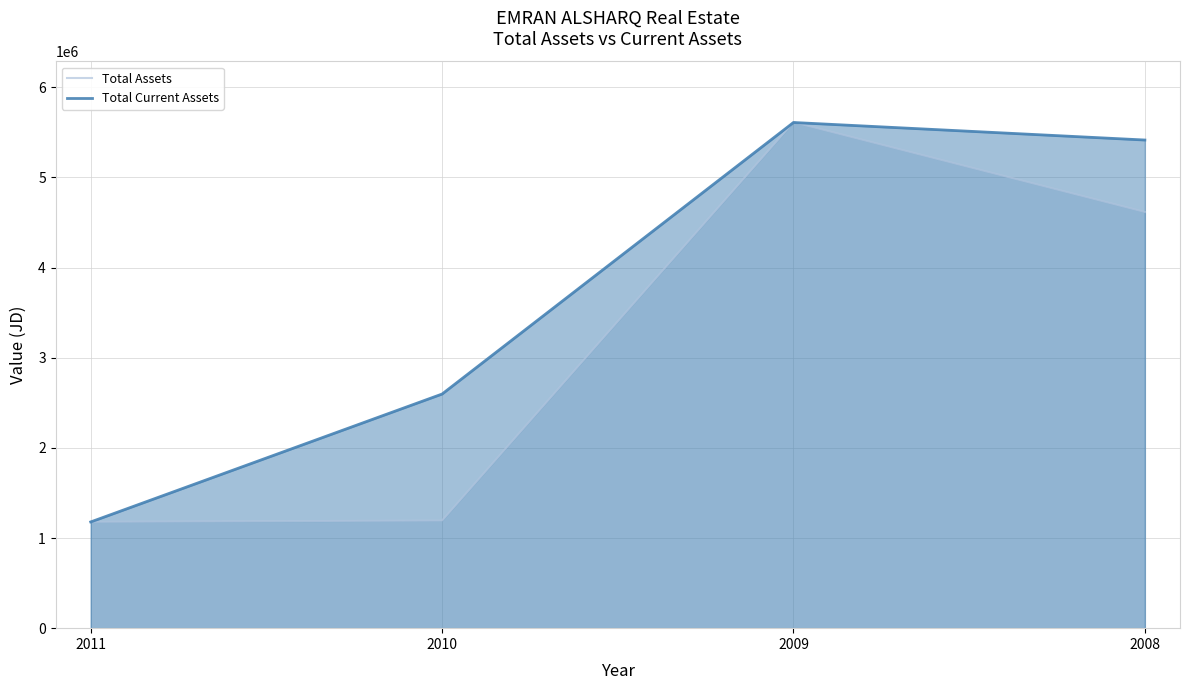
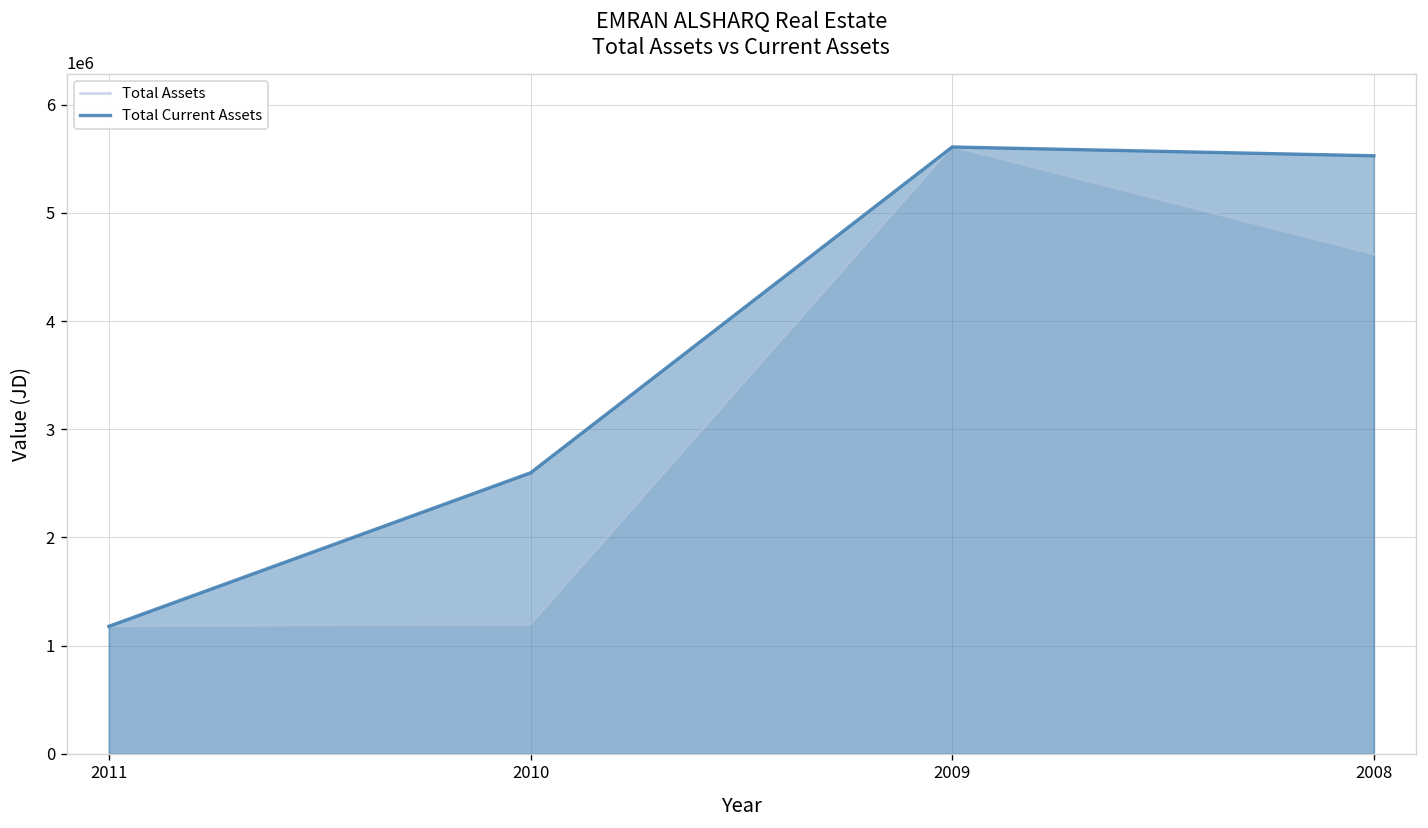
  {
    "Total Assets": {
      "2010": 1200000,
      "2008": 4600000
    },
    "Total Current Assets": {
      "2010": 2600000,
-     "2008": 5400000
+     "2008": 5500000
    }
  }
